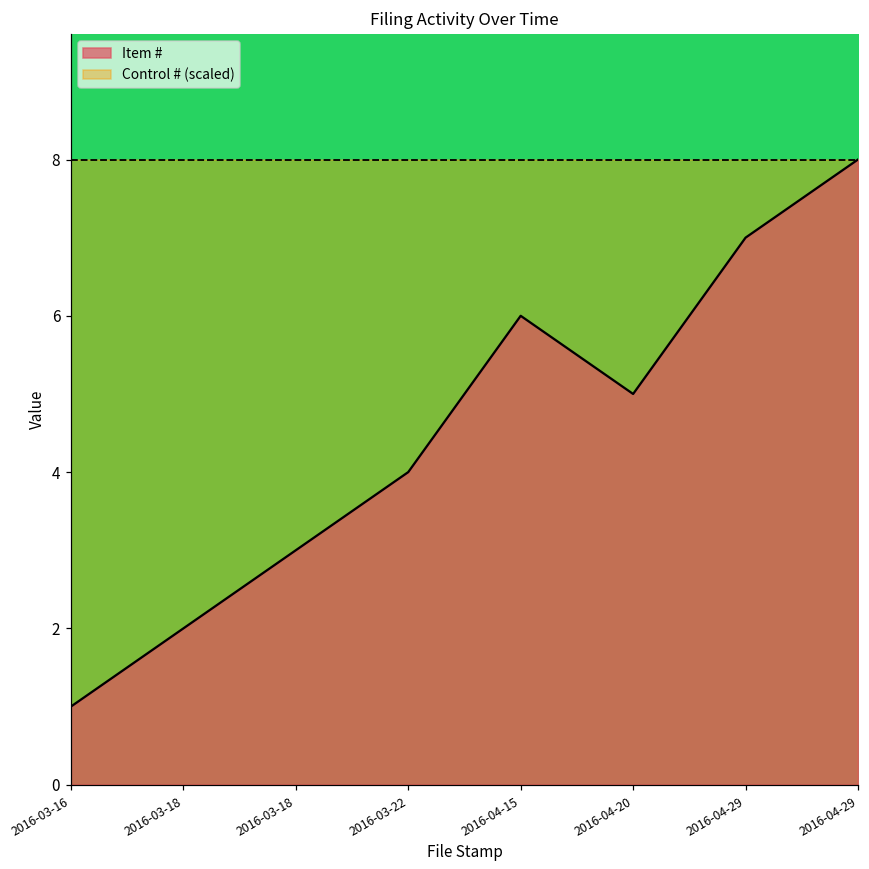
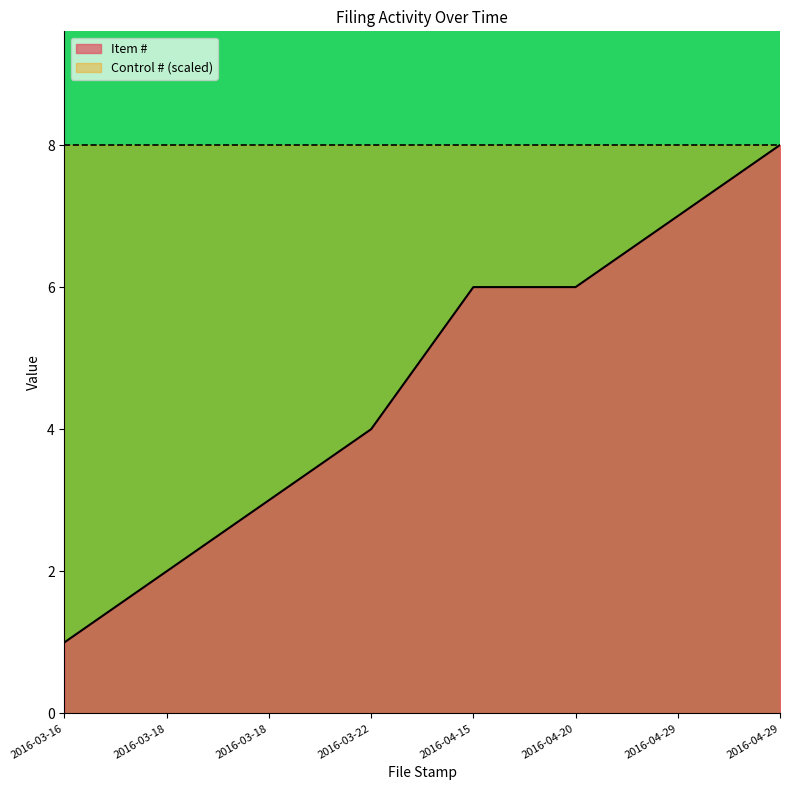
  {
    "Item #": {
      "2016-03-16": 1,
      "2016-03-22": 4,
      "2016-04-15": 6,
-     "2016-04-20": 5
+     "2016-04-20": 6
    },
    "Control # (scaled)": {
      "2016-03-16": 8,
      "2016-03-22": 8,
      "2016-04-15": 8,
      "2016-04-20": 8
    }
  }
